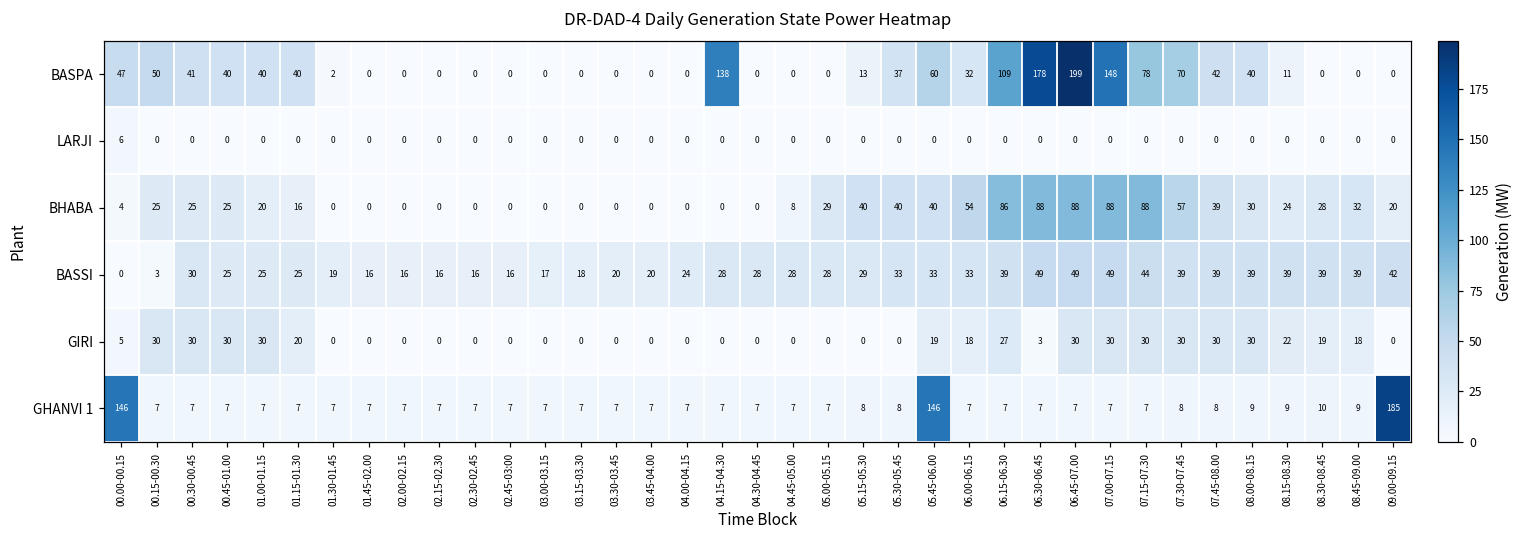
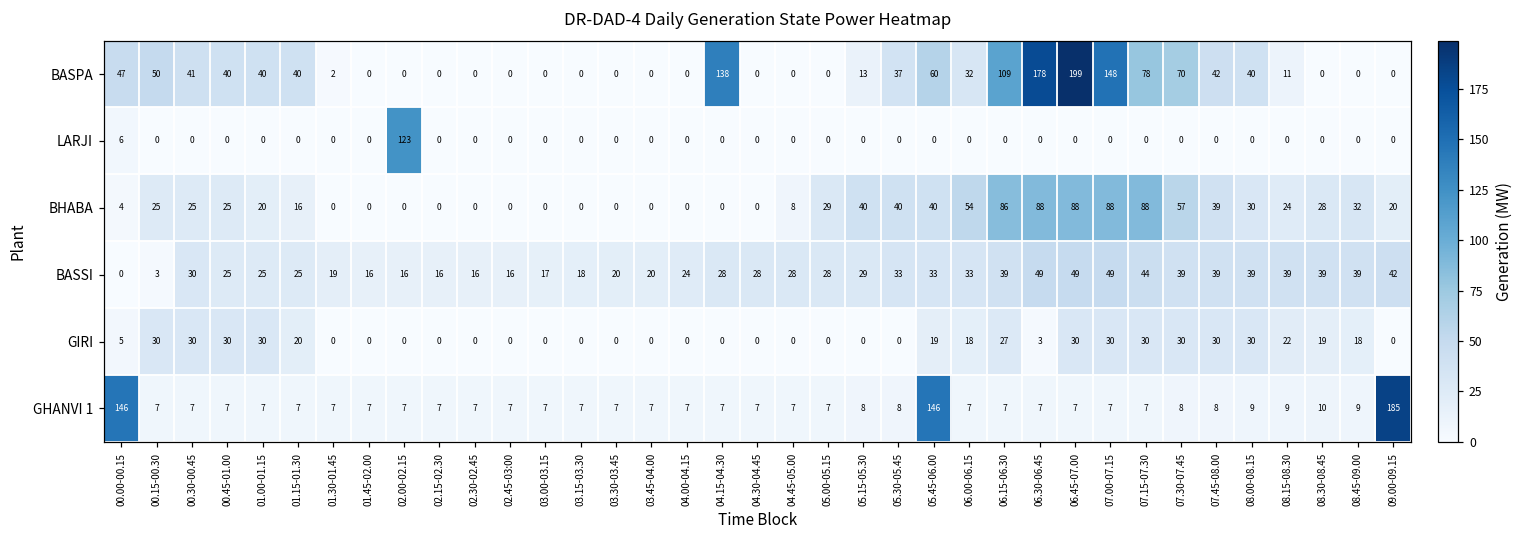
  {
    "LARJI": {
      "00.00-00.15": 6,
      "00.15-00.30": 0,
      "00.30-00.45": 0,
      "00.45-01.00": 0,
      "01.00-01.15": 0,
      "01.15-01.30": 0,
      "01.30-01.45": 0,
      "01.45-02.00": 0,
-     "02.00-02.15": 0,
+     "02.00-02.15": 123,
      "02.15-02.30": 0,
      "02.30-02.45": 0,
      "02.45-03:00": 0,
      "03.00-03.15": 0,
      "03.15-03.30": 0,
      "03.30-03.45": 0,
      "03.45-04.00": 0,
      "04.00-04.15": 0,
      "04.15-04.30": 0,
      "04.30-04.45": 0,
      "04.45-05.00": 0,
      "05.00-05.15": 0,
      "05.15-05.30": 0,
      "05.30-05.45": 0,
      "05.45-06.00": 0,
      "06.00-06.15": 0,
      "06.15-06.30": 0,
      "06.30-06.45": 0,
      "06.45-07.00": 0,
      "07.00-07.15": 0,
      "07.15-07.30": 0,
      "07.30-07.45": 0,
      "07.45-08.00": 0,
      "08.00-08.15": 0,
      "08.15-08.30": 0,
      "08.30-08.45": 0,
      "08.45-09.00": 0,
      "09.00-09.15": 0
    }
  }
